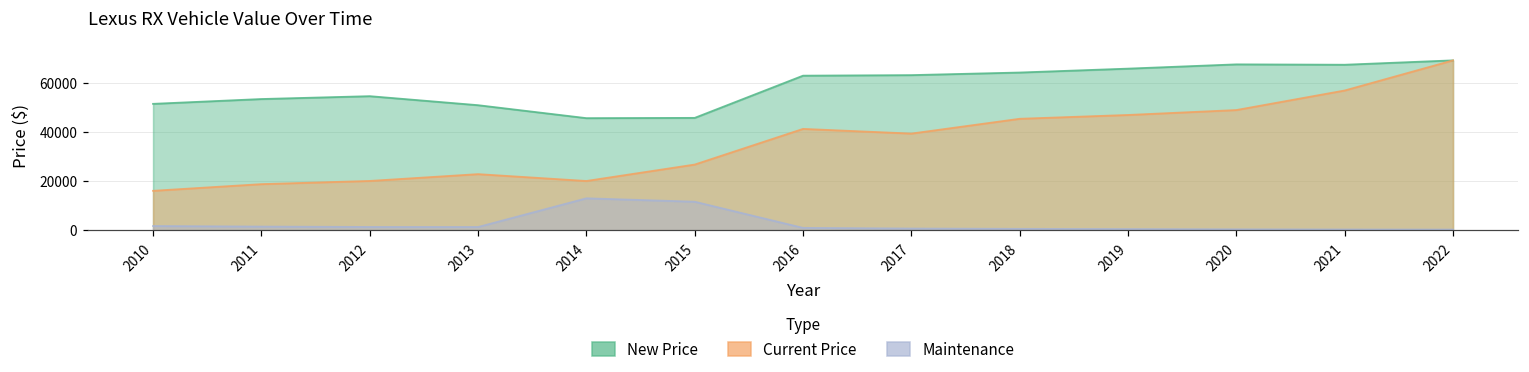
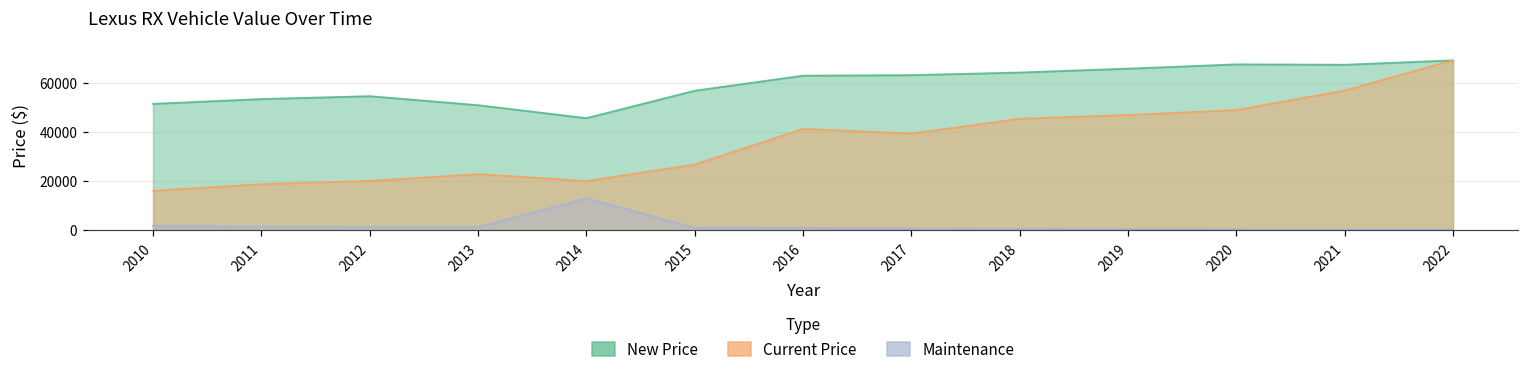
  {
    "New Price": {
      "2010": 52000,
      "2011": 53000,
      "2012": 55000,
      "2013": 51000,
      "2014": 46000,
-     "2015": 46000,
+     "2015": 57000,
      "2016": 63000,
      "2017": 63000,
      "2018": 64000,
      "2019": 66000,
      "2020": 68000,
      "2021": 67000
    },
    "Current Price": {
      "2010": 16000,
      "2011": 19000,
      "2012": 20000,
      "2013": 23000,
      "2014": 20000,
      "2015": 27000,
      "2016": 41000,
      "2017": 39000,
      "2018": 45000,
      "2019": 47000,
      "2020": 49000,
      "2021": 57000
    },
    "Maintenance": {
      "2010": 2000,
      "2011": 2000,
      "2012": 1000,
      "2013": 1000,
      "2014": 13000,
-     "2015": 12000,
+     "2015": 1000,
      "2016": 1000,
      "2017": 1000,
      "2018": 1000,
      "2019": 1000,
      "2020": 0,
      "2021": 0,
      "2022": 0
    }
  }
